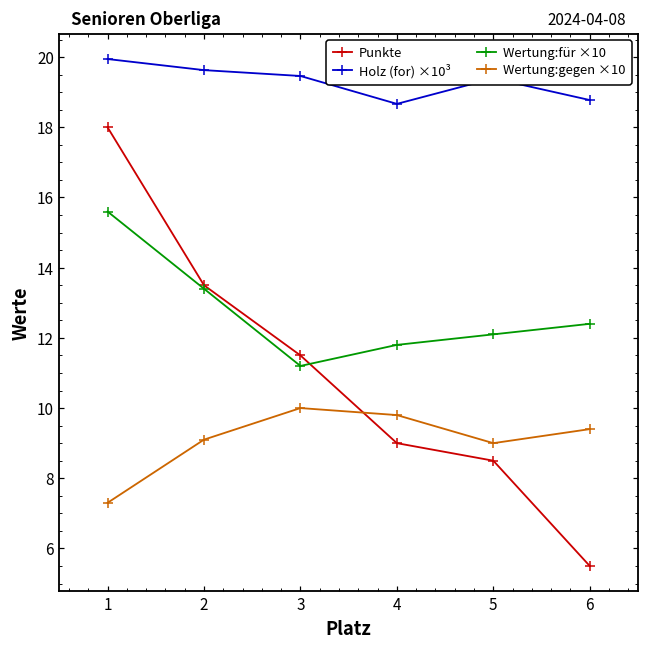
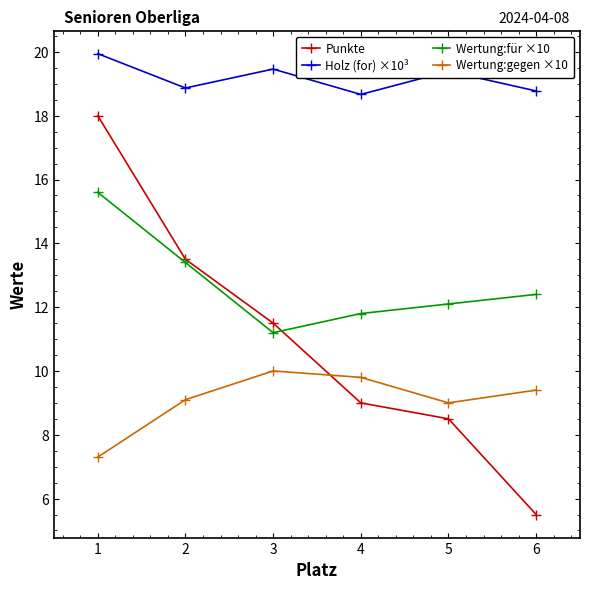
  {
    "Punkte": {
      "1": 18.0,
      "2": 13.5,
      "3": 11.5,
      "4": 9.0,
      "5": 8.5,
      "6": 5.5
    },
    "Holz (for) ×10³": {
      "1": 19.9,
-     "2": 19.6,
+     "2": 18.9,
      "3": 19.5,
      "4": 18.7,
      "6": 18.8
    },
    "Wertung:für ×10": {
      "1": 15.6,
      "2": 13.4,
      "3": 11.2,
      "4": 11.8,
      "5": 12.1,
      "6": 12.4
    },
    "Wertung:gegen ×10": {
      "1": 7.3,
      "2": 9.1,
      "3": 10.0,
      "4": 9.8,
      "5": 9.0,
      "6": 9.4
    }
  }
